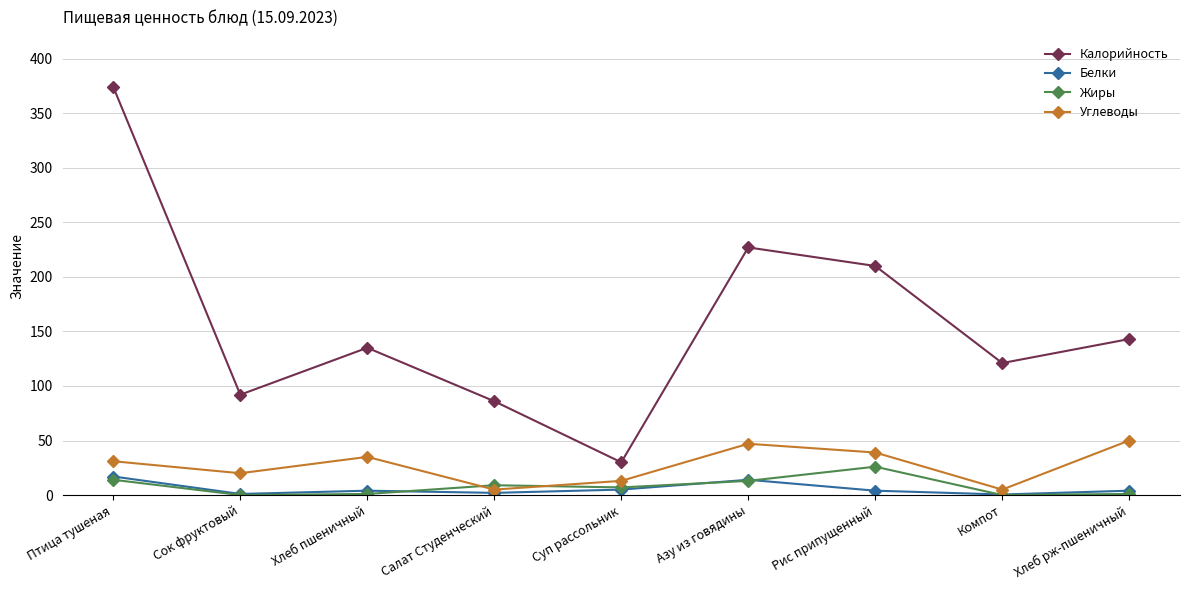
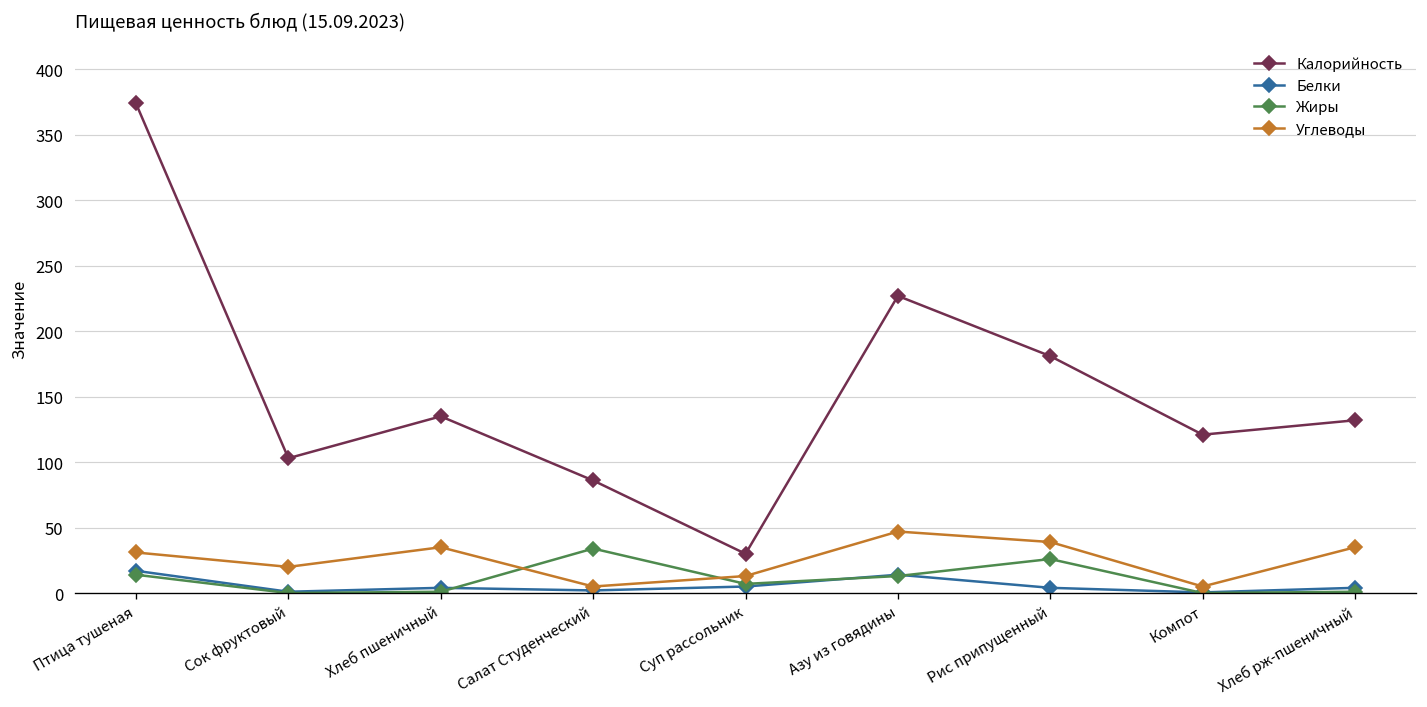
  {
    "Калорийность": {
      "Птица тушеная": 374,
-     "Сок фруктовый": 92,
+     "Сок фруктовый": 103,
      "Хлеб пшеничный": 135,
      "Салат Студенческий": 86,
      "Суп рассольник": 30,
      "Азу из говядины": 227,
-     "Рис припущенный": 210,
+     "Рис припущенный": 181,
      "Компот": 121,
-     "Хлеб рж-пшеничный": 143
+     "Хлеб рж-пшеничный": 132
    },
    "Белки": {
      "Птица тушеная": 17,
      "Хлеб пшеничный": 4,
      "Салат Студенческий": 2,
      "Рис припущенный": 4,
      "Хлеб рж-пшеничный": 4
    },
    "Жиры": {
      "Птица тушеная": 14,
      "Хлеб пшеничный": 1,
-     "Салат Студенческий": 9,
+     "Салат Студенческий": 34,
      "Рис припущенный": 26,
      "Хлеб рж-пшеничный": 1
    },
    "Углеводы": {
      "Птица тушеная": 31,
      "Сок фруктовый": 20,
      "Хлеб пшеничный": 35,
      "Салат Студенческий": 5,
      "Суп рассольник": 13,
      "Азу из говядины": 47,
      "Рис припущенный": 39,
      "Компот": 5,
-     "Хлеб рж-пшеничный": 50
+     "Хлеб рж-пшеничный": 35
    }
  }
